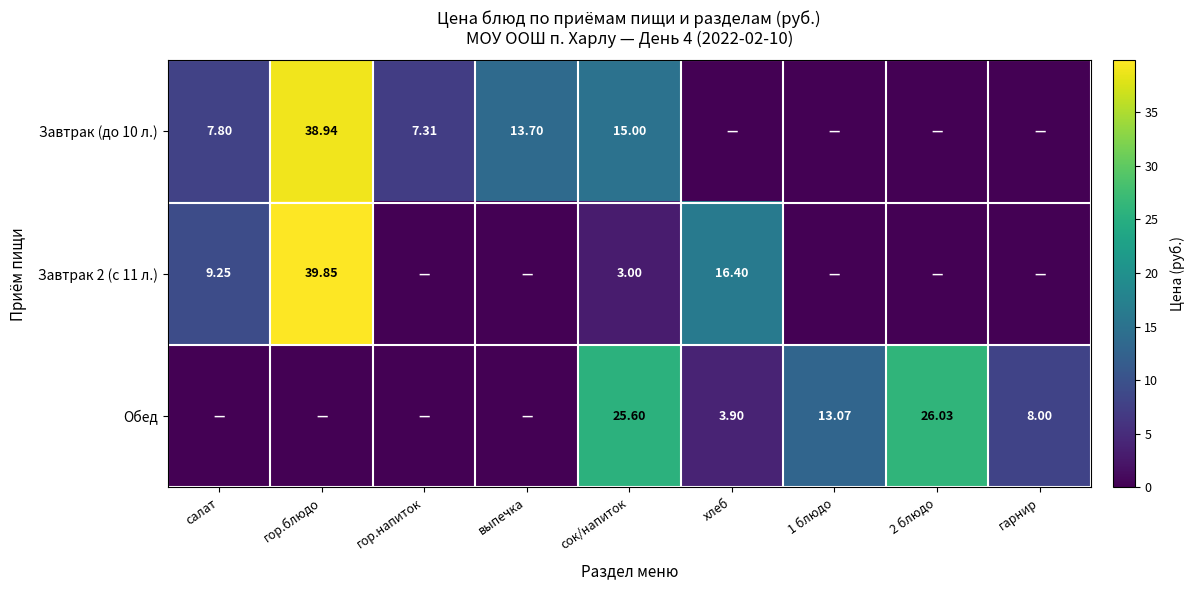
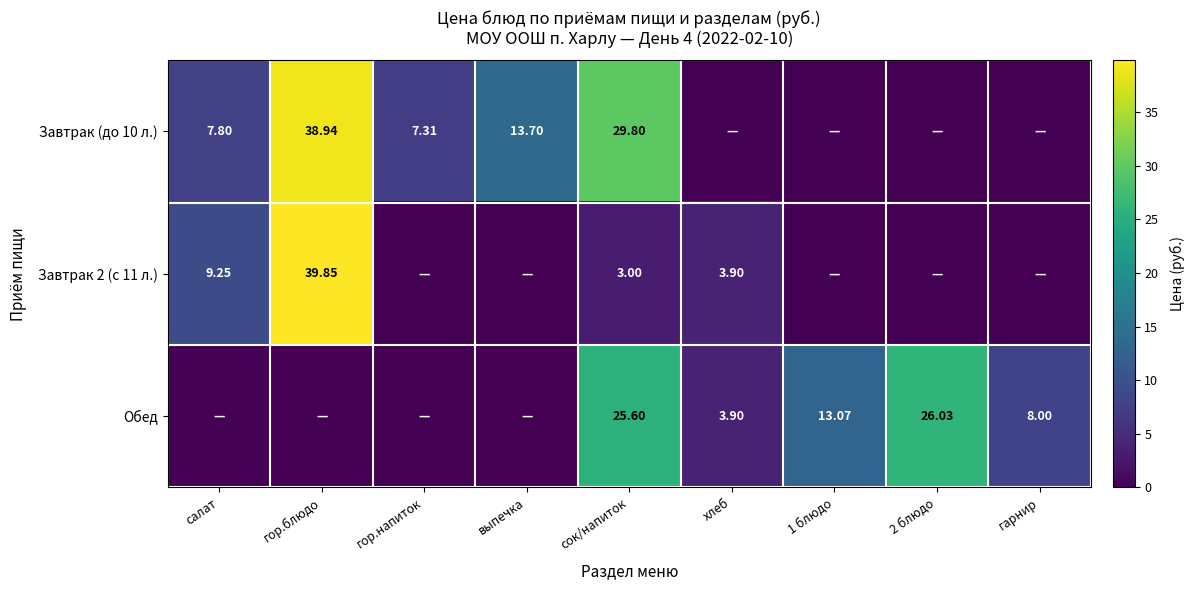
  {
    "Завтрак (до 10 л.)": {
      "салат": 7.80,
      "гор.блюдо": 38.94,
      "гор.напиток": 7.31,
      "выпечка": 13.70,
-     "сок/напиток": 15.00
+     "сок/напиток": 29.80
    },
    "Завтрак 2 (с 11 л.)": {
      "салат": 9.25,
      "гор.блюдо": 39.85,
      "сок/напиток": 3.00,
-     "хлеб": 16.40
+     "хлеб": 3.90
    },
    "Обед": {
      "сок/напиток": 25.60,
      "хлеб": 3.90,
      "1 блюдо": 13.07,
      "2 блюдо": 26.03,
      "гарнир": 8.00
    }
  }
